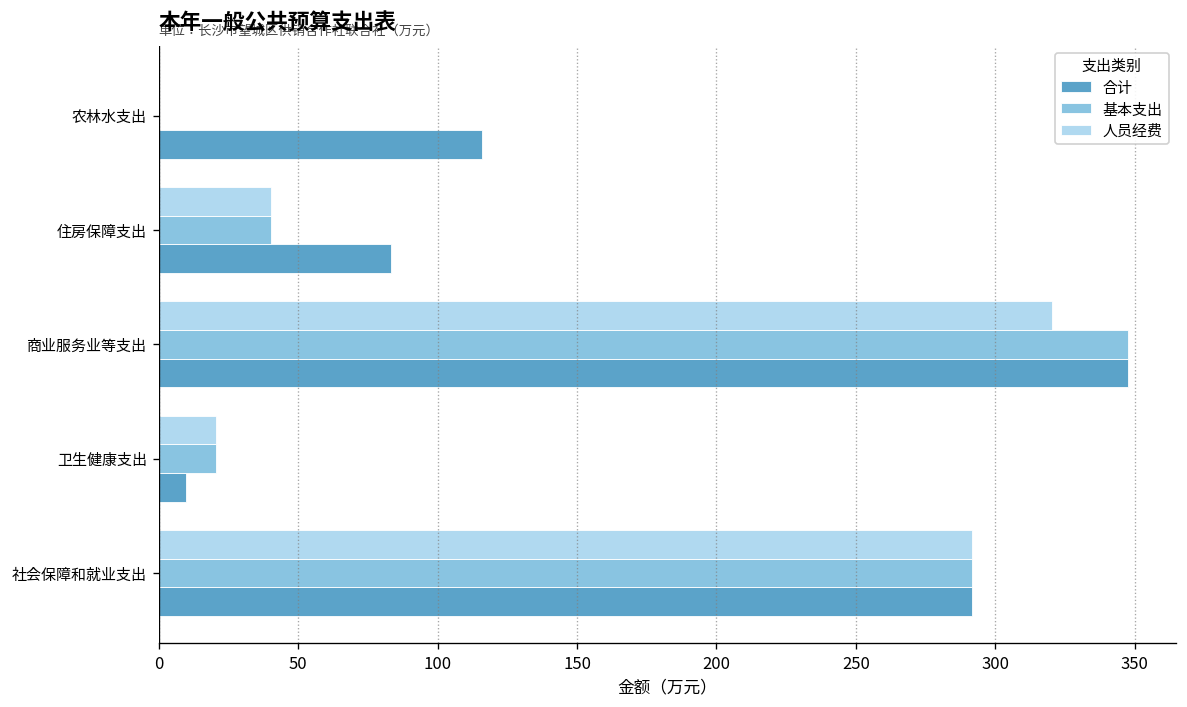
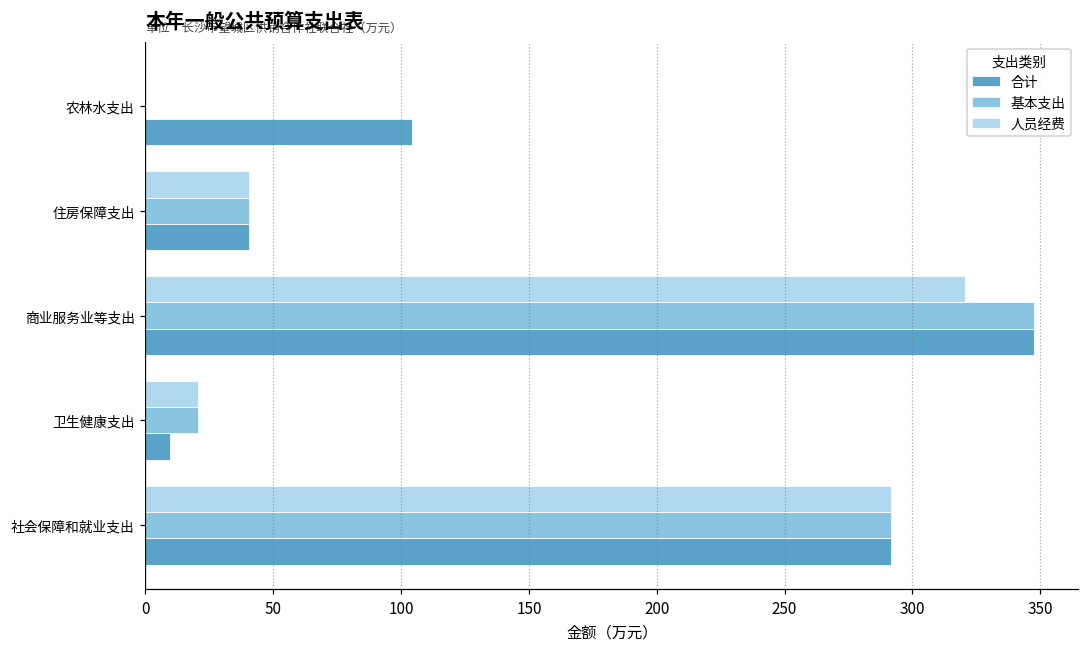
  {
    "合计": {
-     "农林水支出": 116,
-     "住房保障支出": 83,
+     "农林水支出": 104,
+     "住房保障支出": 40,
      "商业服务业等支出": 347,
      "卫生健康支出": 10,
      "社会保障和就业支出": 292
    }
  }
